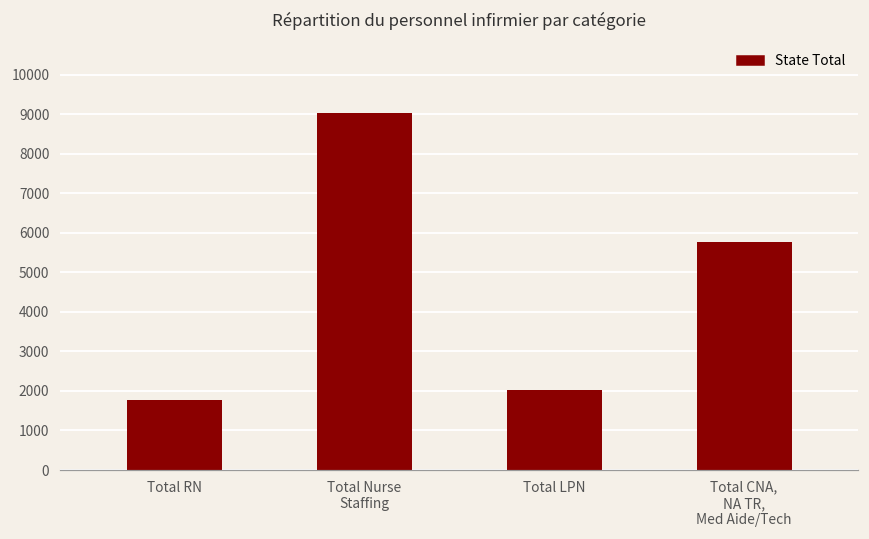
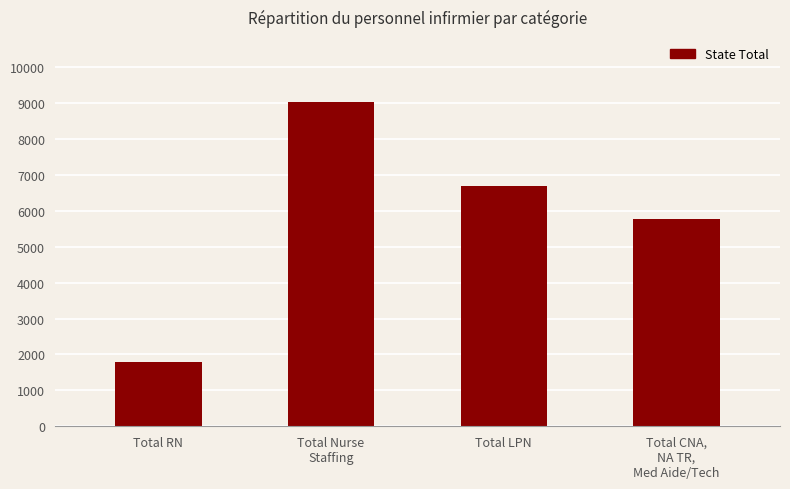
  {
    "Total RN": 1800,
    "Total Nurse Staffing": 9000,
-   "Total LPN": 2000,
+   "Total LPN": 6700,
    "Total CNA, NA TR, Med Aide/Tech": 5800
  }
